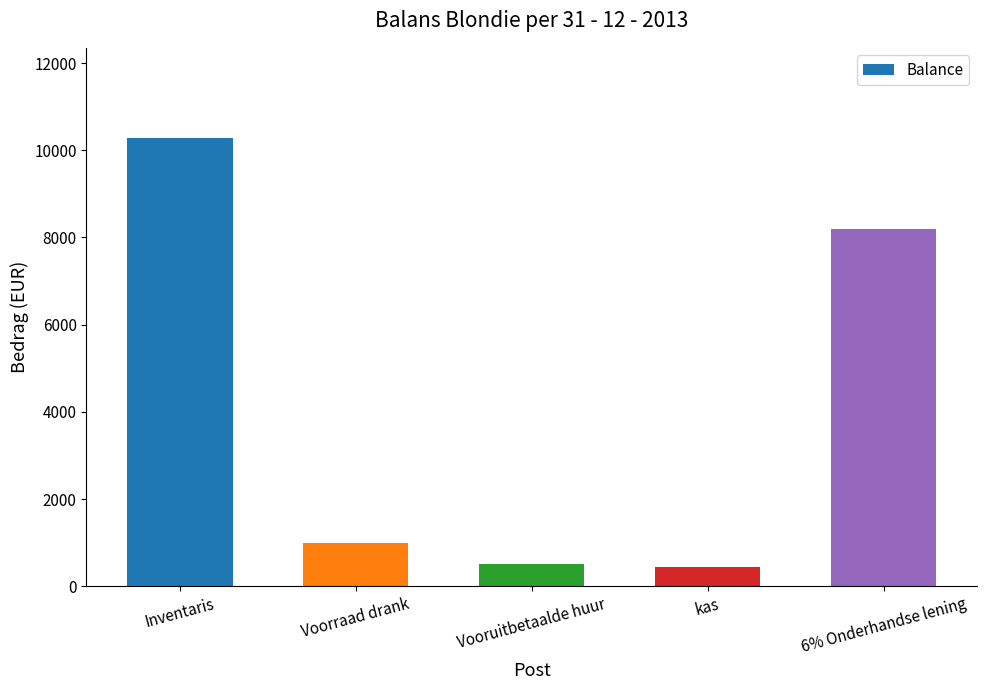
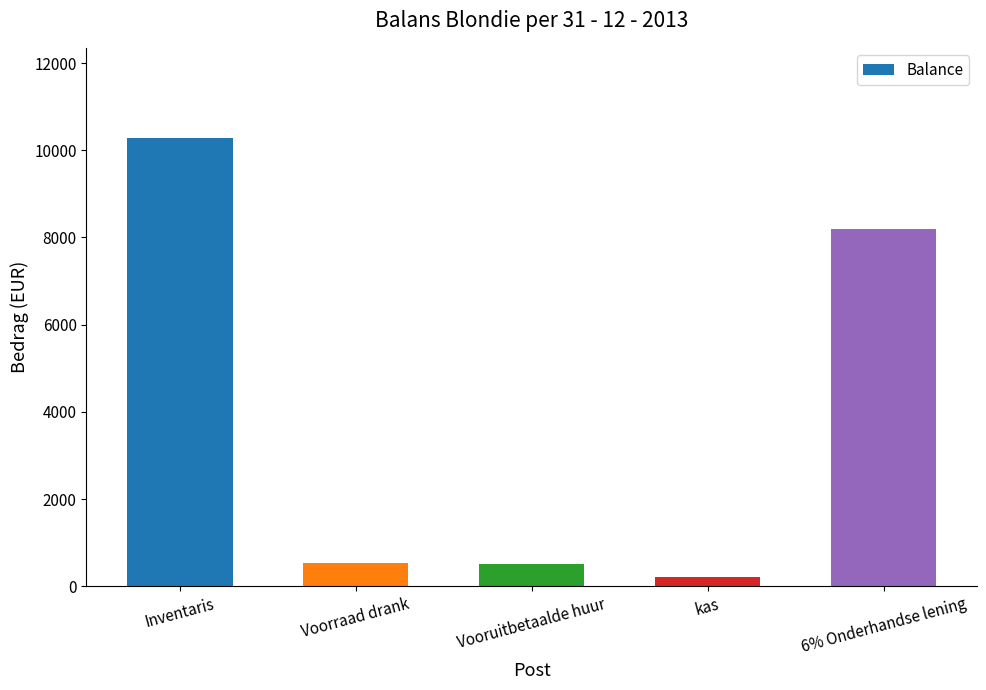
  {
    "Inventaris": 10300,
-   "Voorraad drank": 1000,
+   "Voorraad drank": 500,
    "Vooruitbetaalde huur": 500,
-   "kas": 500,
+   "kas": 200,
    "6% Onderhandse lening": 8200
  }
